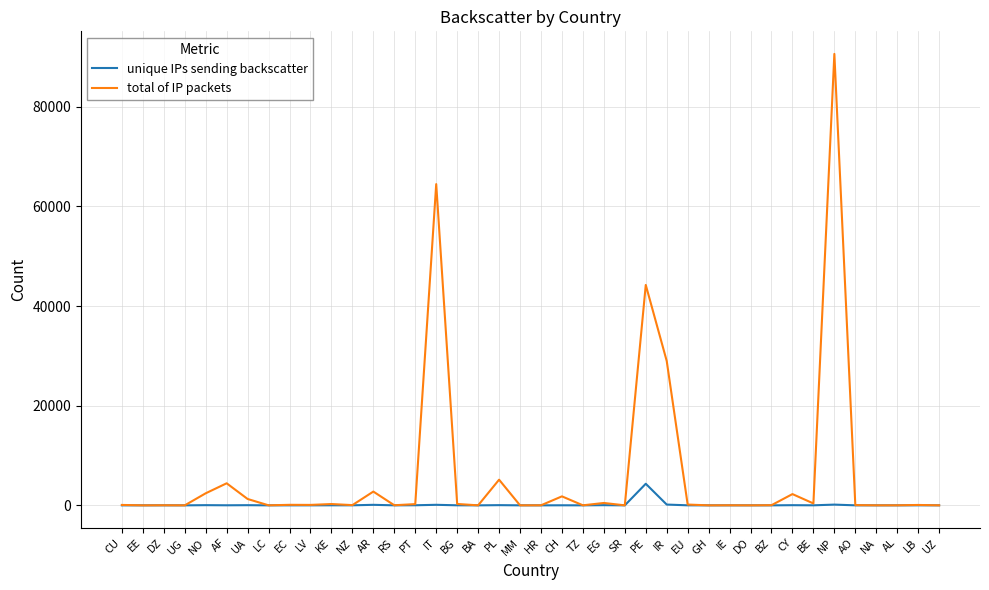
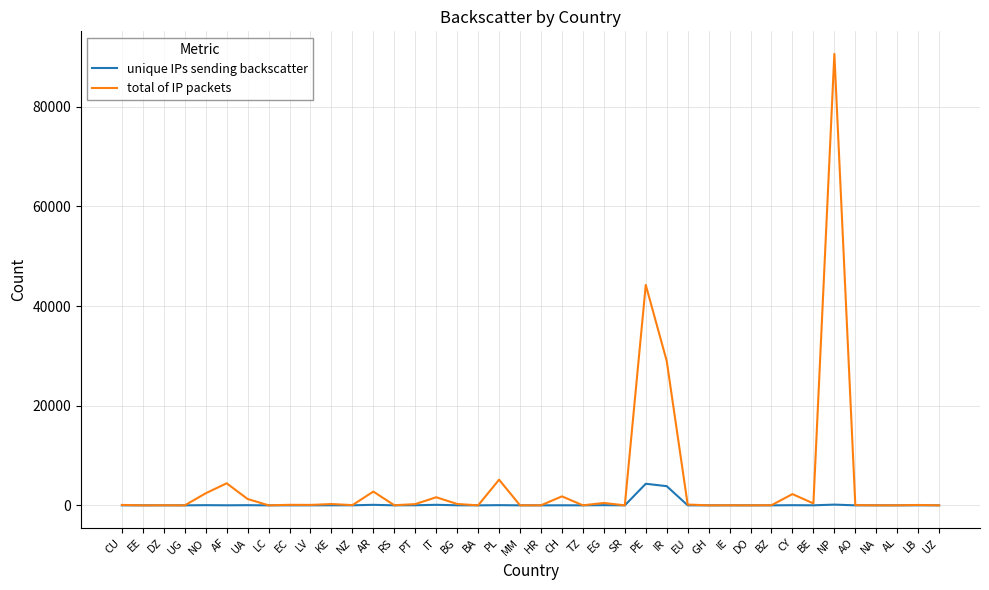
  {
    "unique IPs sending backscatter": {
      "NO": 0,
      "AF": 0,
      "UA": 0,
      "AR": 0,
      "IT": 0,
      "PL": 0,
      "CH": 0,
      "PE": 4000,
-     "IR": 0,
+     "IR": 4000,
      "CY": 0,
      "NP": 0
    },
    "total of IP packets": {
      "NO": 2000,
      "AF": 4000,
      "UA": 1000,
      "AR": 3000,
-     "IT": 64000,
+     "IT": 2000,
      "PL": 5000,
      "CH": 2000,
      "PE": 44000,
      "IR": 29000,
      "CY": 2000,
      "NP": 91000
    }
  }
